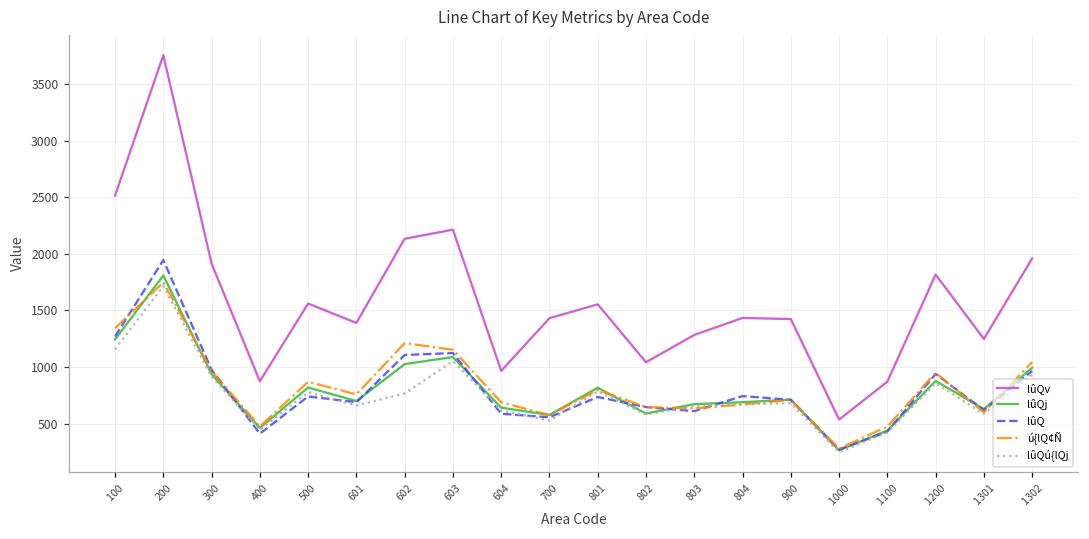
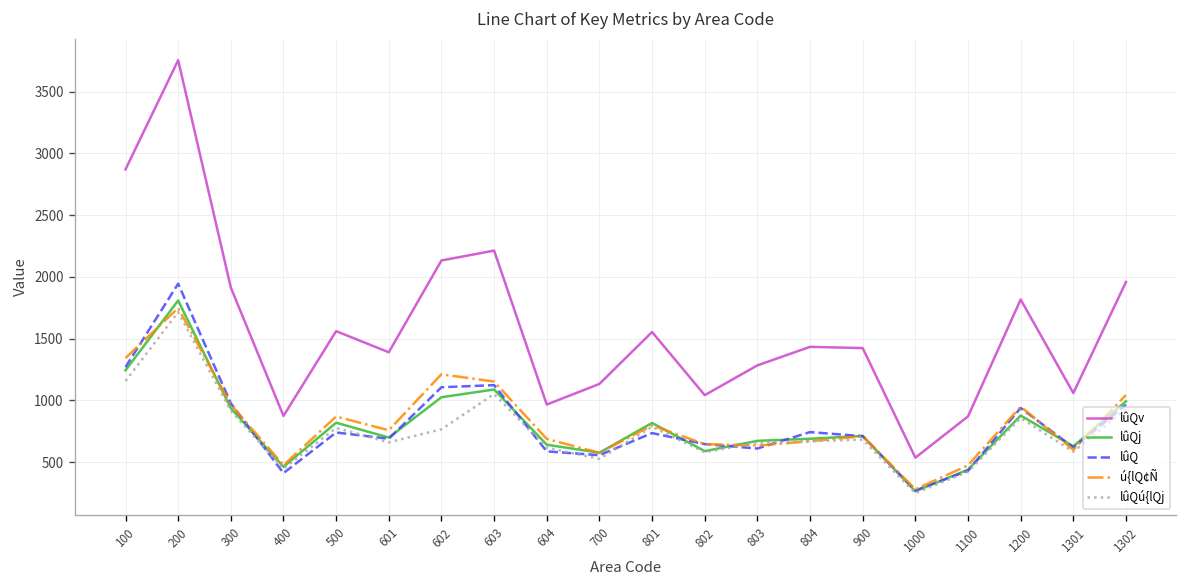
  {
    "lûQv": {
-     "100": 2510,
+     "100": 2870,
      "200": 3750,
      "300": 1910,
      "400": 880,
      "500": 1560,
      "601": 1390,
      "602": 2130,
      "603": 2210,
      "604": 970,
-     "700": 1430,
+     "700": 1130,
      "801": 1550,
      "802": 1040,
      "803": 1280,
      "804": 1430,
      "900": 1420,
      "1000": 540,
      "1100": 870,
      "1200": 1820,
-     "1301": 1250,
+     "1301": 1060,
      "1302": 1960
    },
    "lûQj": {
      "100": 1240,
      "200": 1810,
      "500": 820,
      "602": 1030,
      "603": 1090,
      "1302": 990
    },
    "lûQ": {
      "100": 1270,
      "200": 1950,
      "400": 410,
      "500": 740,
      "602": 1110,
      "603": 1120,
      "604": 590,
      "801": 740,
      "804": 740,
      "1302": 970
    },
    "ú{lQ¢Ñ": {
      "100": 1340,
      "200": 1750,
      "500": 870,
      "601": 760,
      "602": 1210,
      "603": 1150,
      "604": 690,
      "1100": 480,
      "1302": 1040
    },
    "lûQú{lQj": {
      "100": 1160,
      "200": 1720,
      "500": 780,
      "601": 660,
      "602": 770,
      "603": 1050,
      "700": 530,
      "900": 680
    }
  }
